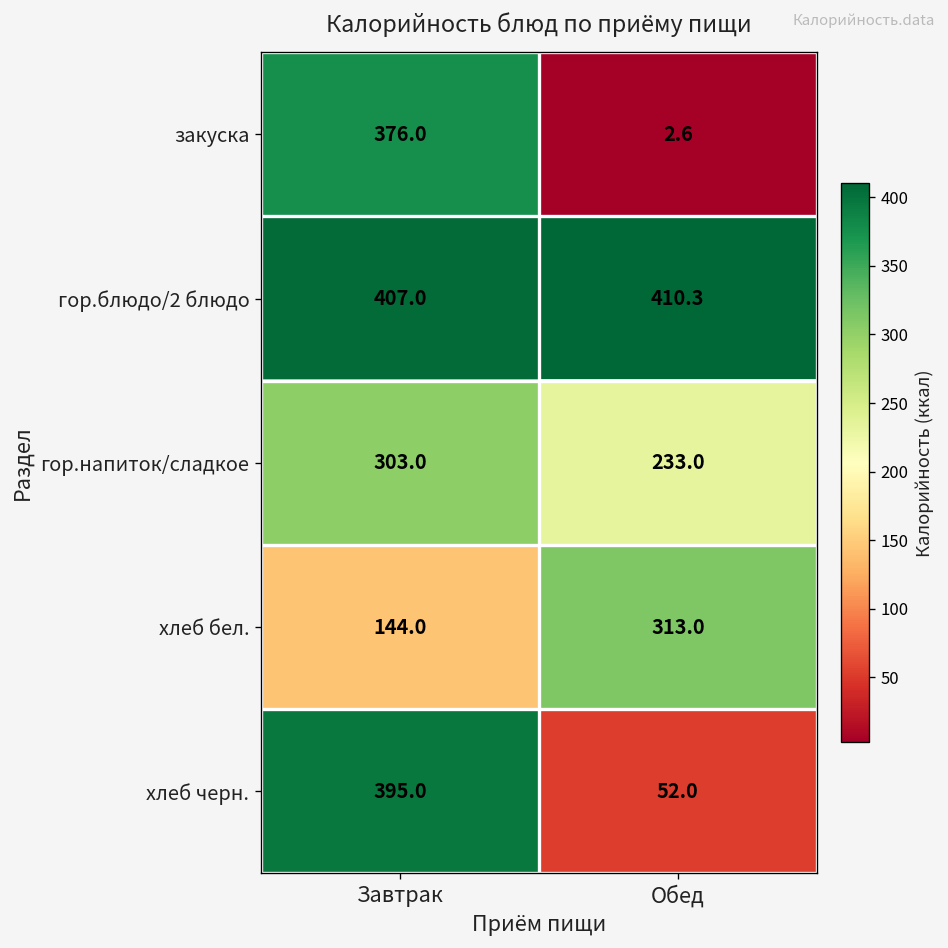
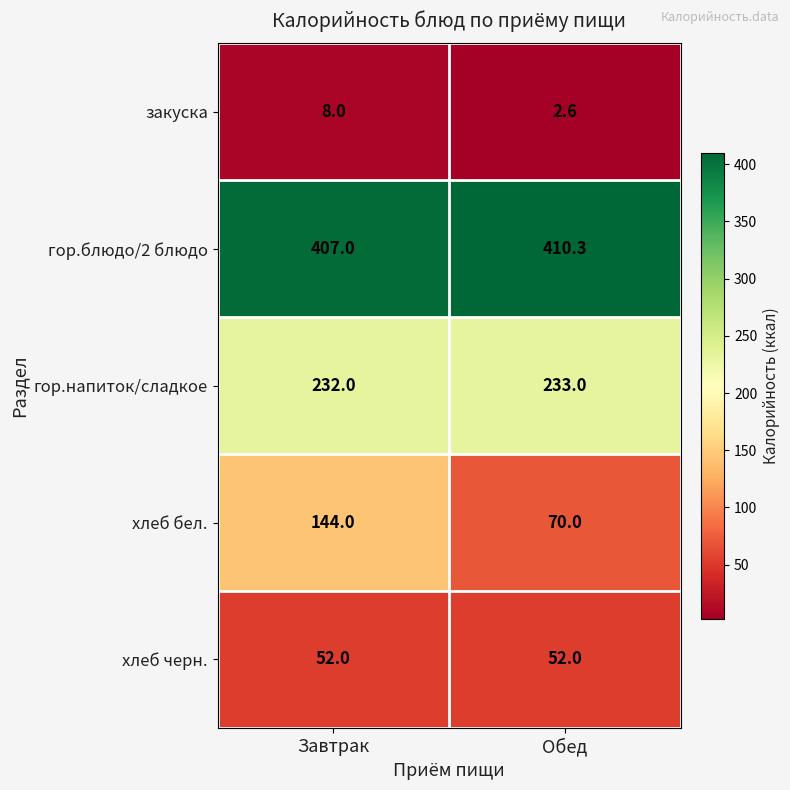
  {
    "закуска": {
-     "Завтрак": 376.0,
+     "Завтрак": 8.0,
      "Обед": 2.6
    },
    "гор.блюдо/2 блюдо": {
      "Завтрак": 407.0,
      "Обед": 410.3
    },
    "гор.напиток/сладкое": {
-     "Завтрак": 303.0,
+     "Завтрак": 232.0,
      "Обед": 233.0
    },
    "хлеб бел.": {
      "Завтрак": 144.0,
-     "Обед": 313.0
+     "Обед": 70.0
    },
    "хлеб черн.": {
-     "Завтрак": 395.0,
+     "Завтрак": 52.0,
      "Обед": 52.0
    }
  }
